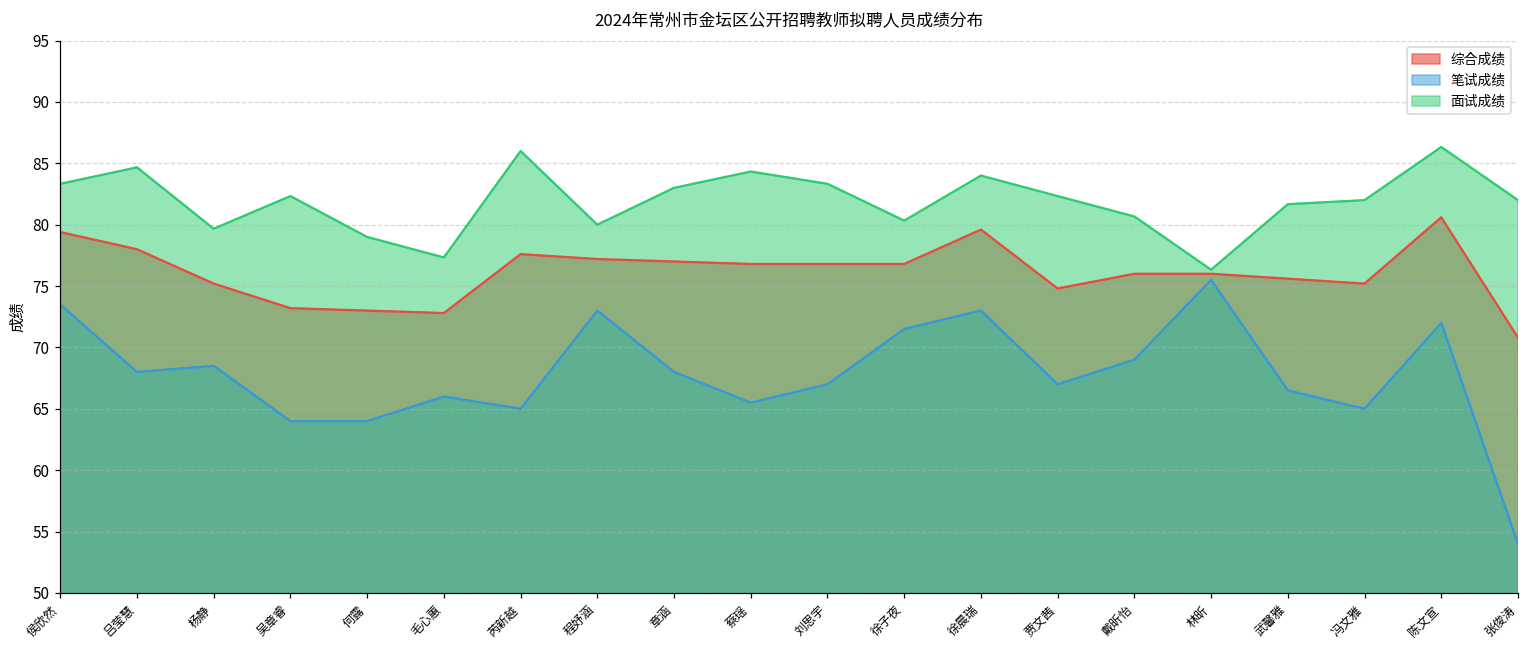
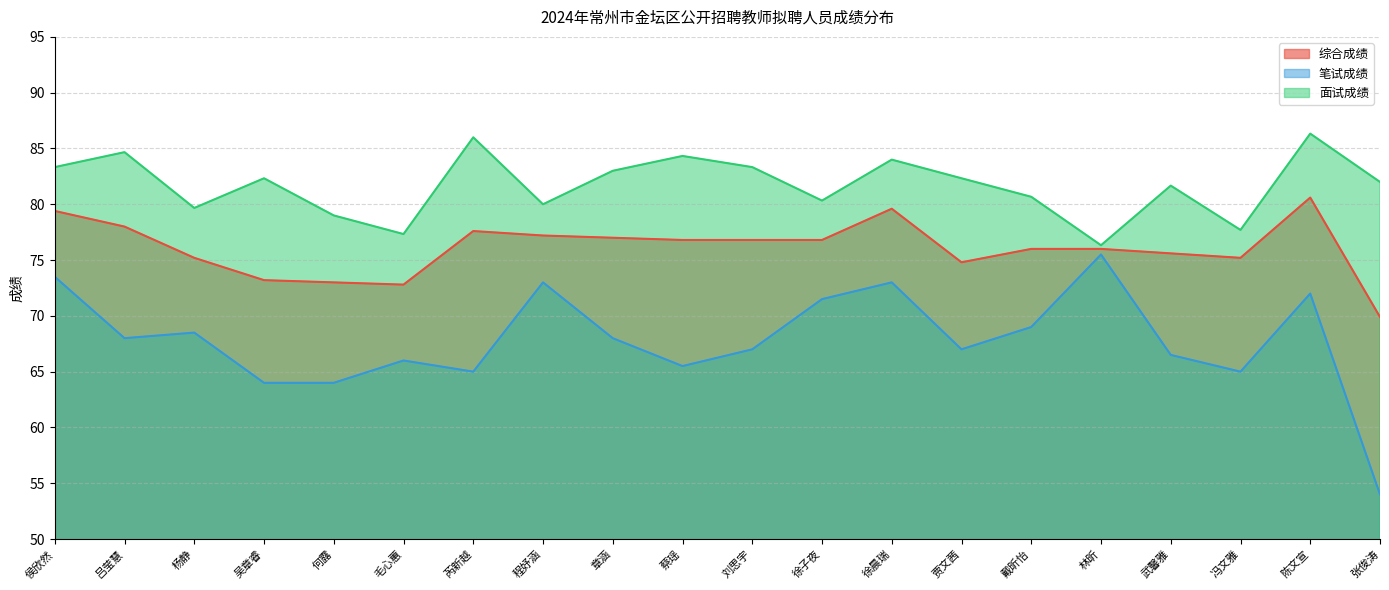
  {
    "综合成绩": {
      "侯欣然": 79.4,
      "吕莹慧": 78.0,
      "杨静": 75.2,
      "吴章睿": 73.2,
      "何露": 73.0,
      "毛心蕙": 72.8,
      "芮新越": 77.6,
      "程妤涵": 77.2,
      "章涵": 77.0,
      "蔡瑶": 76.8,
      "刘思宇": 76.8,
      "徐子夜": 76.8,
      "徐晨瑞": 79.6,
      "贾文茜": 74.8,
      "戴昕怡": 76.0,
      "林昕": 76.0,
      "武馨雅": 75.6,
      "冯文雅": 75.2,
      "陈文宣": 80.6,
-     "张俊涛": 70.8
+     "张俊涛": 69.9
    },
    "笔试成绩": {
      "侯欣然": 73.5,
      "吕莹慧": 68.0,
      "杨静": 68.5,
      "吴章睿": 64.0,
      "何露": 64.0,
      "毛心蕙": 66.0,
      "芮新越": 65.0,
      "程妤涵": 73.0,
      "章涵": 68.0,
      "蔡瑶": 65.5,
      "刘思宇": 67.0,
      "徐子夜": 71.5,
      "徐晨瑞": 73.0,
      "贾文茜": 67.0,
      "戴昕怡": 69.0,
      "林昕": 75.5,
      "武馨雅": 66.5,
      "冯文雅": 65.0,
      "陈文宣": 72.0,
      "张俊涛": 54.0
    },
    "面试成绩": {
      "侯欣然": 83.3,
      "吕莹慧": 84.7,
      "杨静": 79.7,
      "吴章睿": 82.3,
      "何露": 79.0,
      "毛心蕙": 77.3,
      "芮新越": 86.0,
      "程妤涵": 80.0,
      "章涵": 83.0,
      "蔡瑶": 84.3,
      "刘思宇": 83.3,
      "徐子夜": 80.3,
      "徐晨瑞": 84.0,
      "贾文茜": 82.3,
      "戴昕怡": 80.7,
      "林昕": 76.3,
      "武馨雅": 81.7,
-     "冯文雅": 82.0,
+     "冯文雅": 77.7,
      "陈文宣": 86.3,
      "张俊涛": 82.0
    }
  }
